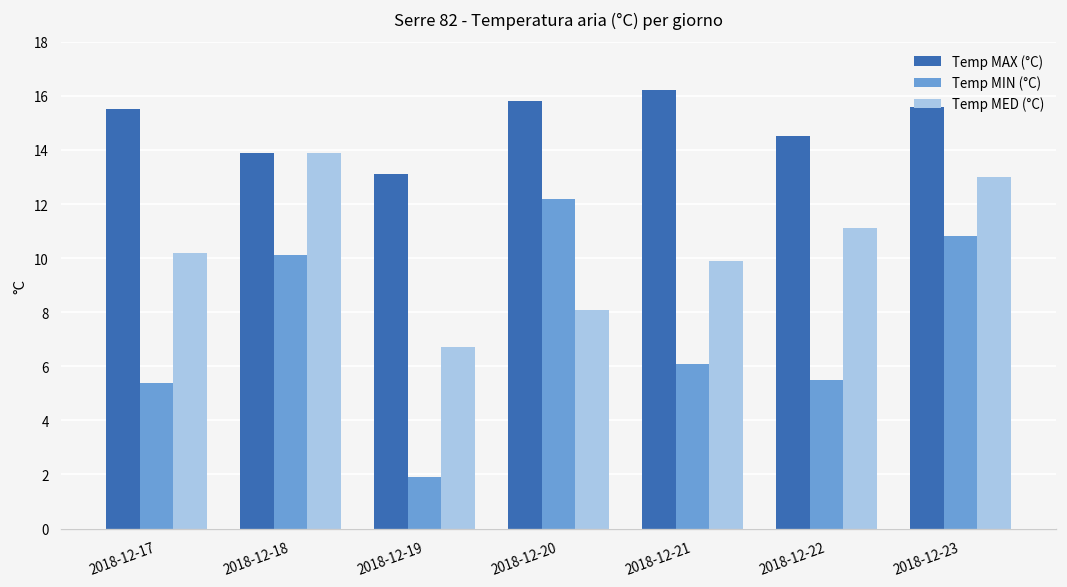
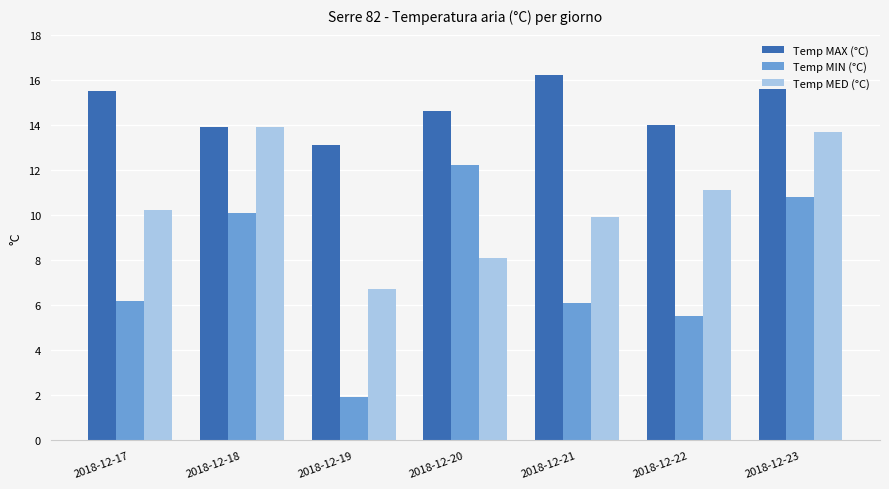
  {
    "Temp MAX (°C)": {
      "2018-12-17": 15.5,
      "2018-12-18": 13.9,
      "2018-12-19": 13.1,
-     "2018-12-20": 15.8,
+     "2018-12-20": 14.6,
      "2018-12-21": 16.2,
-     "2018-12-22": 14.5,
+     "2018-12-22": 14.0,
      "2018-12-23": 15.6
    },
    "Temp MIN (°C)": {
-     "2018-12-17": 5.4,
+     "2018-12-17": 6.2,
      "2018-12-18": 10.1,
      "2018-12-19": 1.9,
      "2018-12-20": 12.2,
      "2018-12-21": 6.1,
      "2018-12-22": 5.5,
      "2018-12-23": 10.8
    },
    "Temp MED (°C)": {
      "2018-12-17": 10.2,
      "2018-12-18": 13.9,
      "2018-12-19": 6.7,
      "2018-12-20": 8.1,
      "2018-12-21": 9.9,
      "2018-12-22": 11.1,
-     "2018-12-23": 13.0
+     "2018-12-23": 13.7
    }
  }
